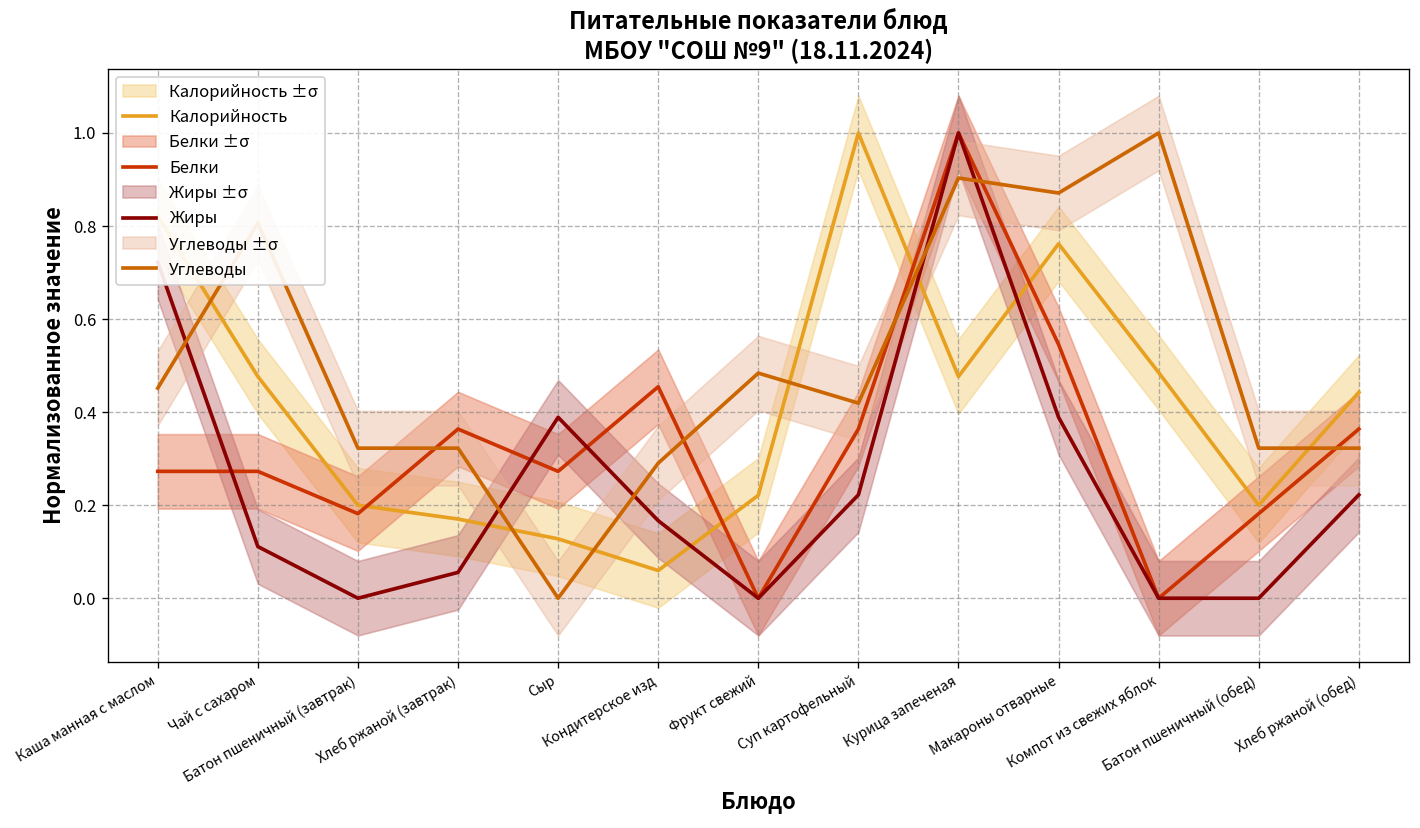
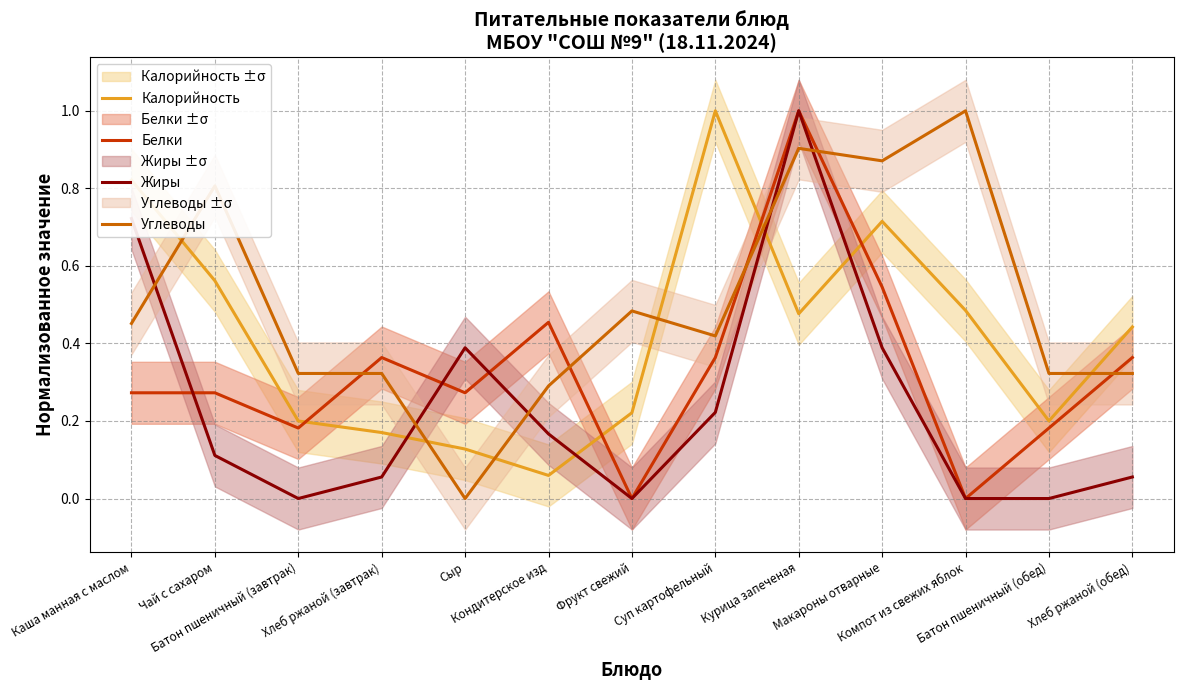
  {
    "Калорийность": {
-     "Чай с сахаром": 0.48,
+     "Чай с сахаром": 0.56,
      "Батон пшеничный (завтрак)": 0.20,
      "Хлеб ржаной (завтрак)": 0.17,
      "Сыр": 0.13,
      "Кондитерское изд": 0.06,
      "Фрукт свежий": 0.22,
      "Суп картофельный": 1.00,
      "Курица запеченая": 0.48,
-     "Макароны отварные": 0.76,
+     "Макароны отварные": 0.71,
      "Компот из свежих яблок": 0.49,
      "Батон пшеничный (обед)": 0.20
    },
    "Жиры": {
      "Чай с сахаром": 0.11,
      "Батон пшеничный (завтрак)": 0.00,
      "Хлеб ржаной (завтрак)": 0.06,
      "Сыр": 0.39,
      "Кондитерское изд": 0.17,
      "Суп картофельный": 0.22,
      "Макароны отварные": 0.39,
      "Батон пшеничный (обед)": 0.00,
-     "Хлеб ржаной (обед)": 0.22
+     "Хлеб ржаной (обед)": 0.06
    }
  }
